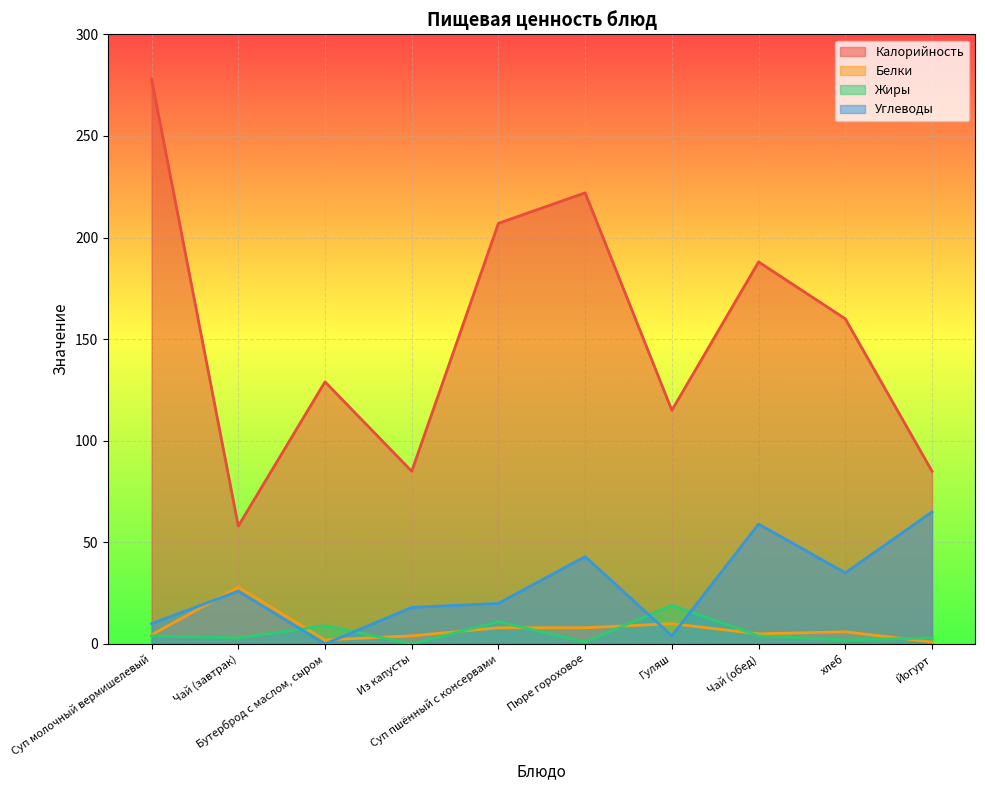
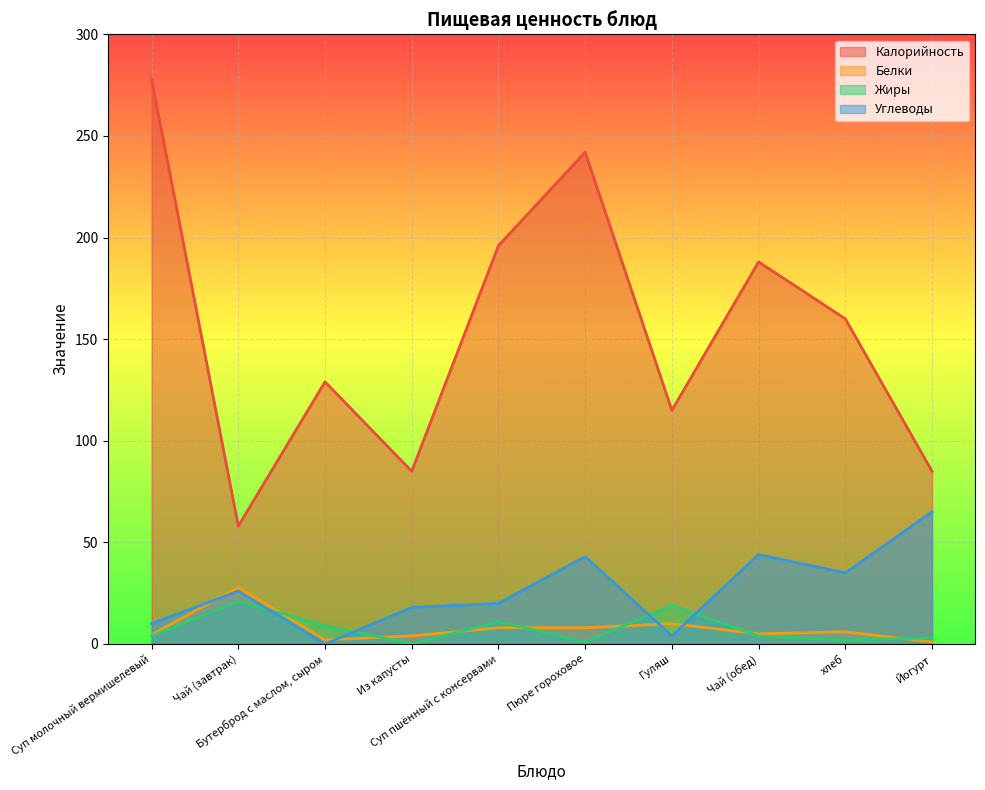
  {
    "Калорийность": {
      "Суп молочный вермишелевый": 278,
      "Чай (завтрак)": 58,
      "Бутерброд с маслом, сыром": 129,
      "Из капусты": 85,
-     "Суп пшённый с консервами": 207,
-     "Пюре гороховое": 222,
+     "Суп пшённый с консервами": 196,
+     "Пюре гороховое": 242,
      "Гуляш": 115,
      "Чай (обед)": 188,
      "хлеб": 160,
      "Йогурт": 85
    },
    "Белки": {
      "Чай (завтрак)": 28,
      "Бутерброд с маслом, сыром": 2,
      "Из капусты": 4,
      "Суп пшённый с консервами": 8,
      "Пюре гороховое": 8,
      "Гуляш": 10,
      "хлеб": 6,
      "Йогурт": 1
    },
    "Жиры": {
-     "Чай (завтрак)": 3,
+     "Чай (завтрак)": 21,
      "Бутерброд с маслом, сыром": 9,
      "Из капусты": 0,
      "Суп пшённый с консервами": 11,
      "Пюре гороховое": 1,
      "Гуляш": 19,
      "хлеб": 2,
      "Йогурт": 3
    },
    "Углеводы": {
      "Суп молочный вермишелевый": 10,
      "Чай (завтрак)": 26,
      "Бутерброд с маслом, сыром": 0,
      "Из капусты": 18,
      "Суп пшённый с консервами": 20,
      "Пюре гороховое": 43,
      "Гуляш": 4,
-     "Чай (обед)": 59,
+     "Чай (обед)": 44,
      "хлеб": 35,
      "Йогурт": 65
    }
  }
